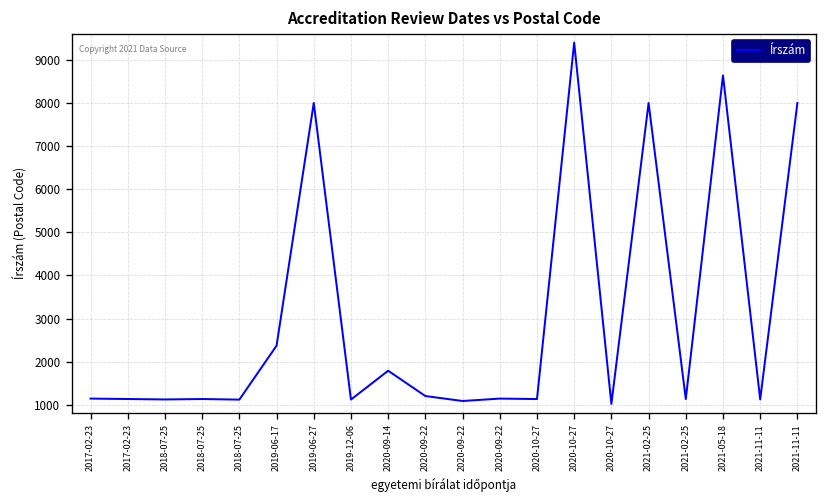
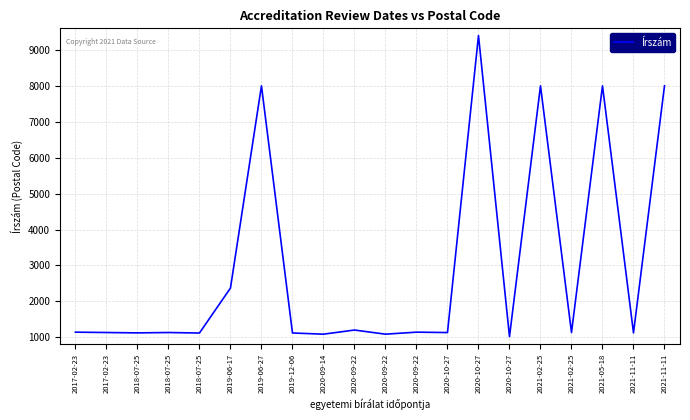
  {
    "2019-06-17": 2400,
    "2019-06-27": 8000,
    "2019-12-06": 1100,
-   "2020-09-14": 1800,
-   "2021-05-18": 8600
+   "2020-09-14": 1100,
+   "2021-05-18": 8000
  }
